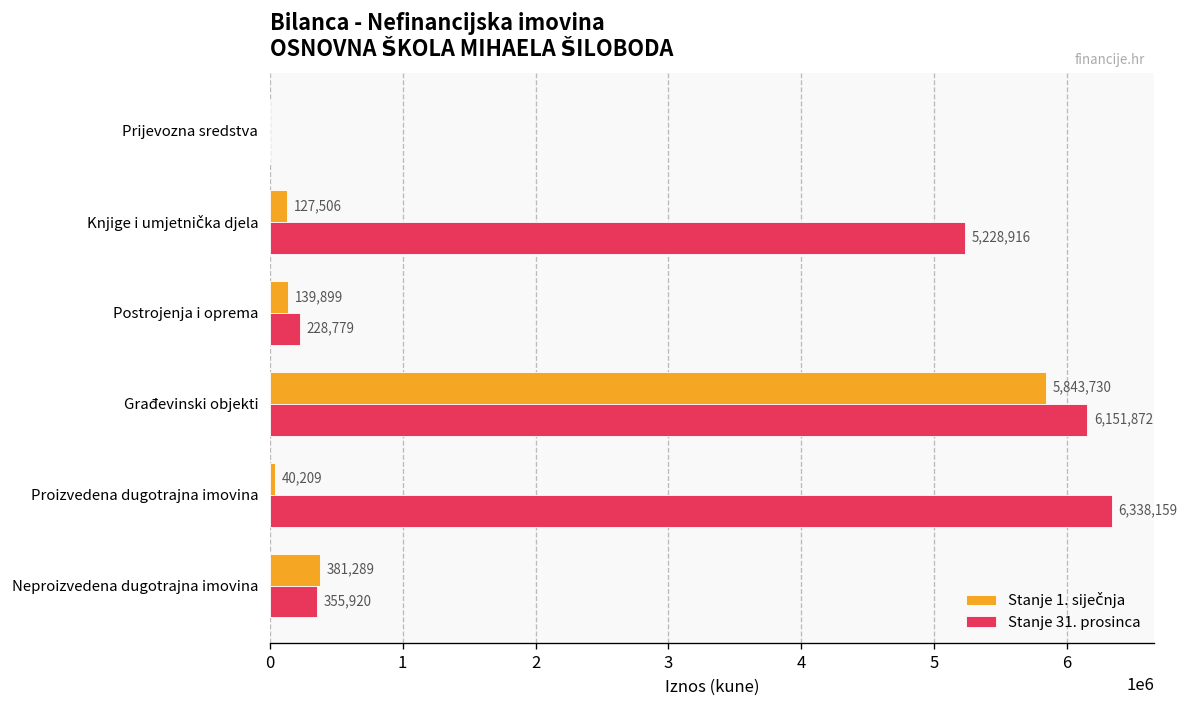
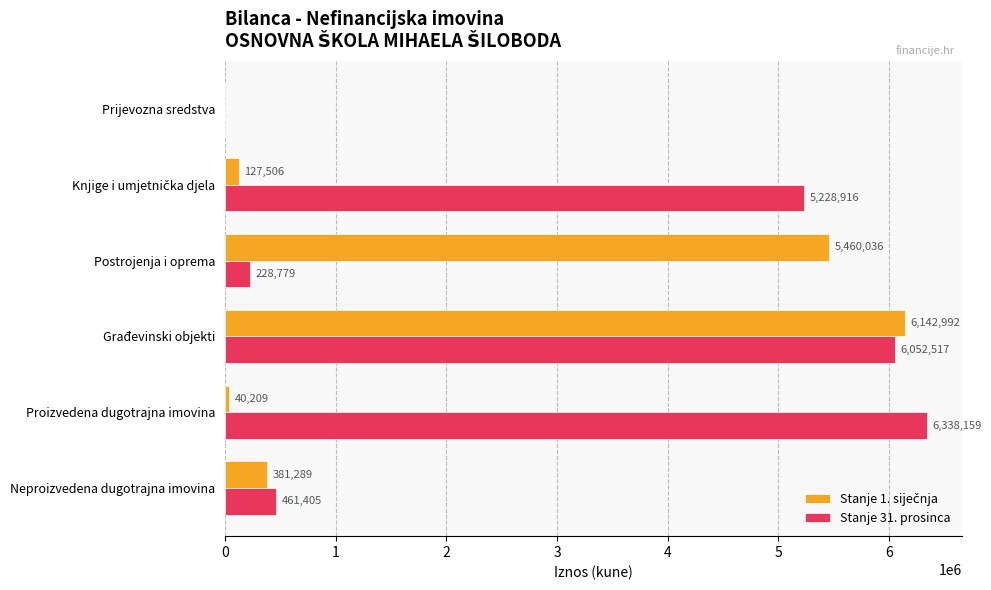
  {
    "Stanje 1. siječnja": {
      "Knjige i umjetnička djela": "127,506",
-     "Postrojenja i oprema": "139,899",
-     "Građevinski objekti": "5,843,730",
+     "Postrojenja i oprema": "5,460,036",
+     "Građevinski objekti": "6,142,992",
      "Proizvedena dugotrajna imovina": "40,209",
      "Neproizvedena dugotrajna imovina": "381,289"
    },
    "Stanje 31. prosinca": {
      "Knjige i umjetnička djela": "5,228,916",
      "Postrojenja i oprema": "228,779",
-     "Građevinski objekti": "6,151,872",
+     "Građevinski objekti": "6,052,517",
      "Proizvedena dugotrajna imovina": "6,338,159",
-     "Neproizvedena dugotrajna imovina": "355,920"
+     "Neproizvedena dugotrajna imovina": "461,405"
    }
  }
